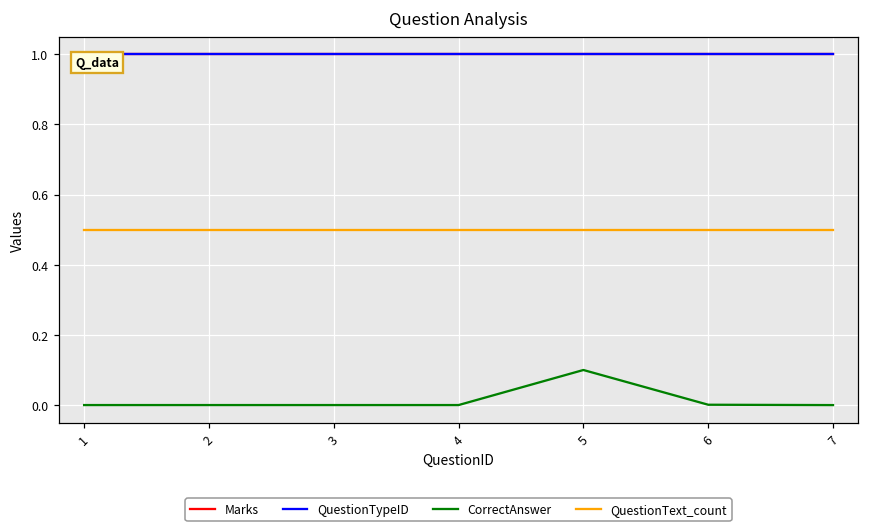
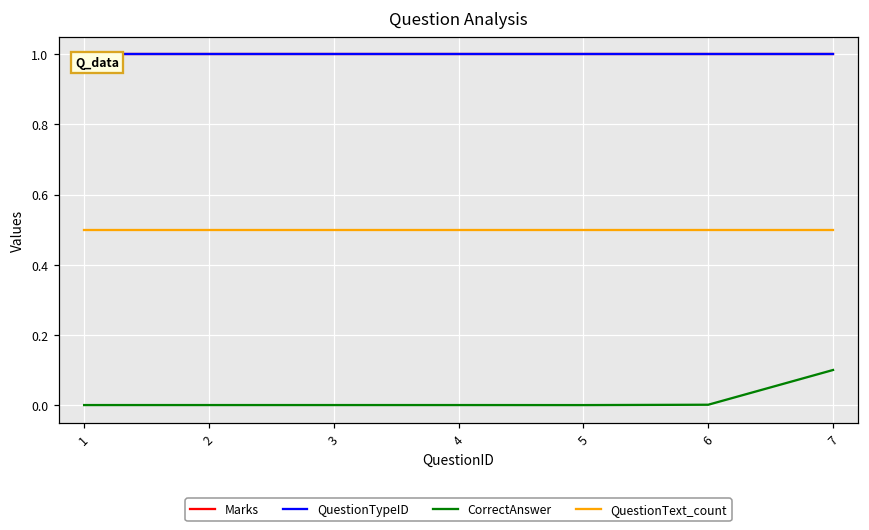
  {
    "QuestionTypeID": {
      "2": 1.0,
      "3": 1.0,
      "4": 1.0,
      "5": 1.0,
      "6": 1.0,
      "7": 1.0
    },
    "CorrectAnswer": {
      "1": 0.0,
      "2": 0.0,
      "3": 0.0,
      "4": 0.0,
-     "5": 0.1,
+     "5": 0.0,
      "6": 0.0,
-     "7": 0.0
+     "7": 0.1
    },
    "QuestionText_count": {
      "1": 0.5,
      "2": 0.5,
      "3": 0.5,
      "4": 0.5,
      "5": 0.5,
      "6": 0.5,
      "7": 0.5
    }
  }
